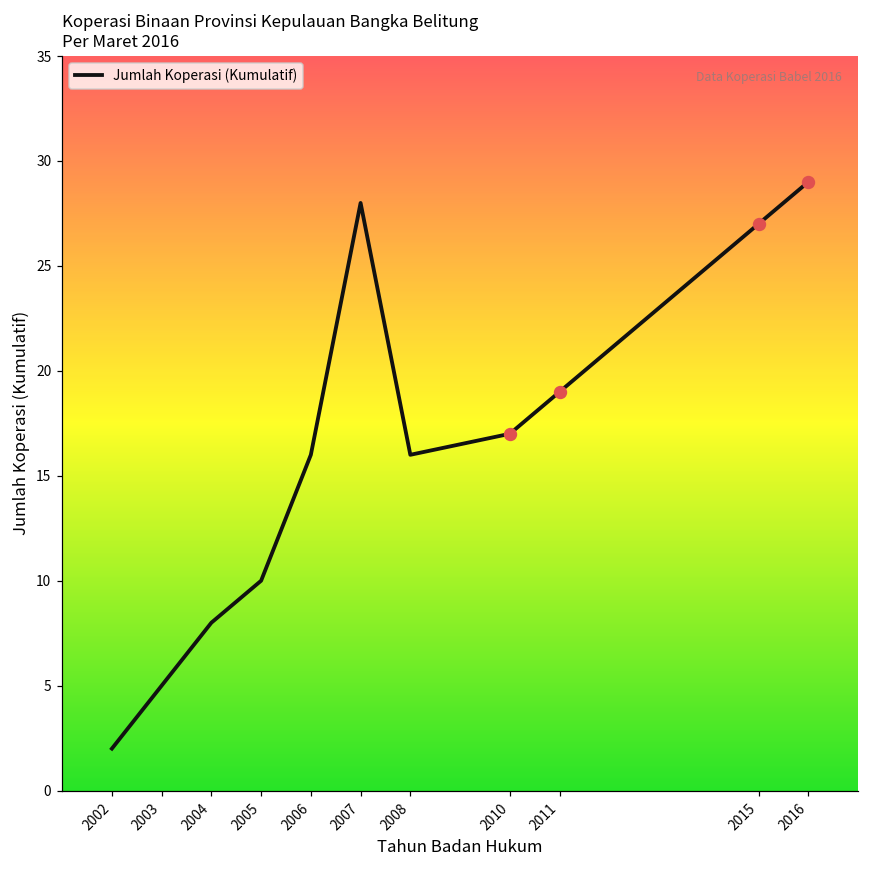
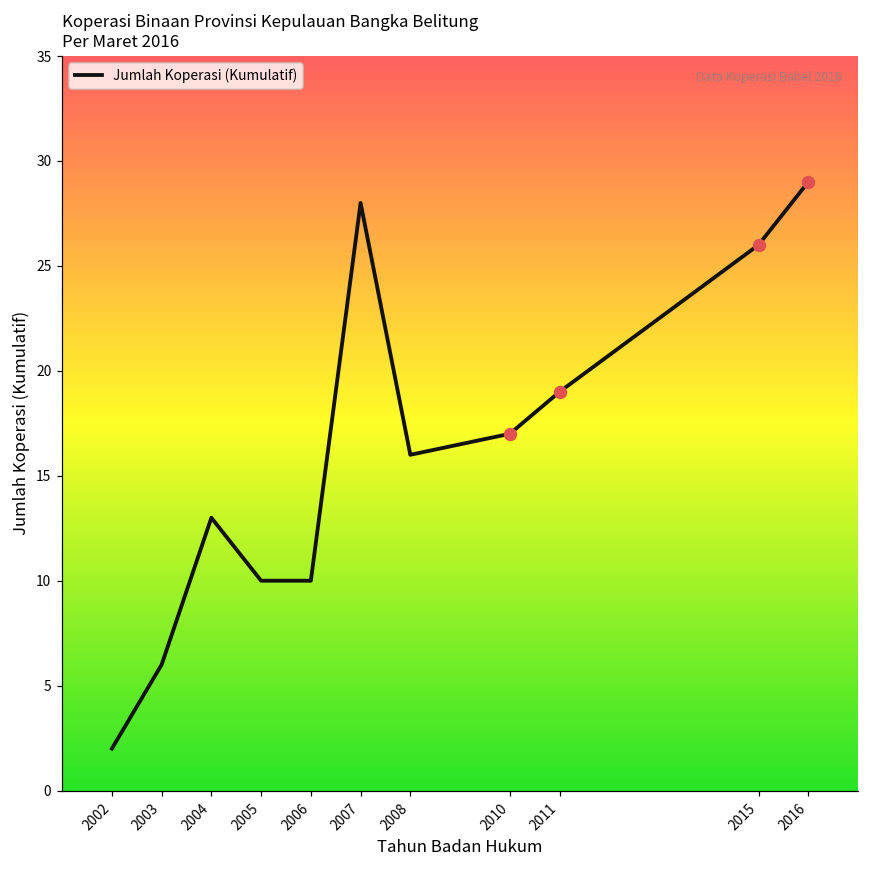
  {
    "Jumlah Koperasi (Kumulatif)": {
      "2002": 2,
-     "2003": 5,
-     "2004": 8,
+     "2003": 6,
+     "2004": 13,
      "2005": 10,
-     "2006": 16,
+     "2006": 10,
      "2007": 28,
      "2008": 16,
-     "2015": 27
+     "2015": 26
    }
  }
